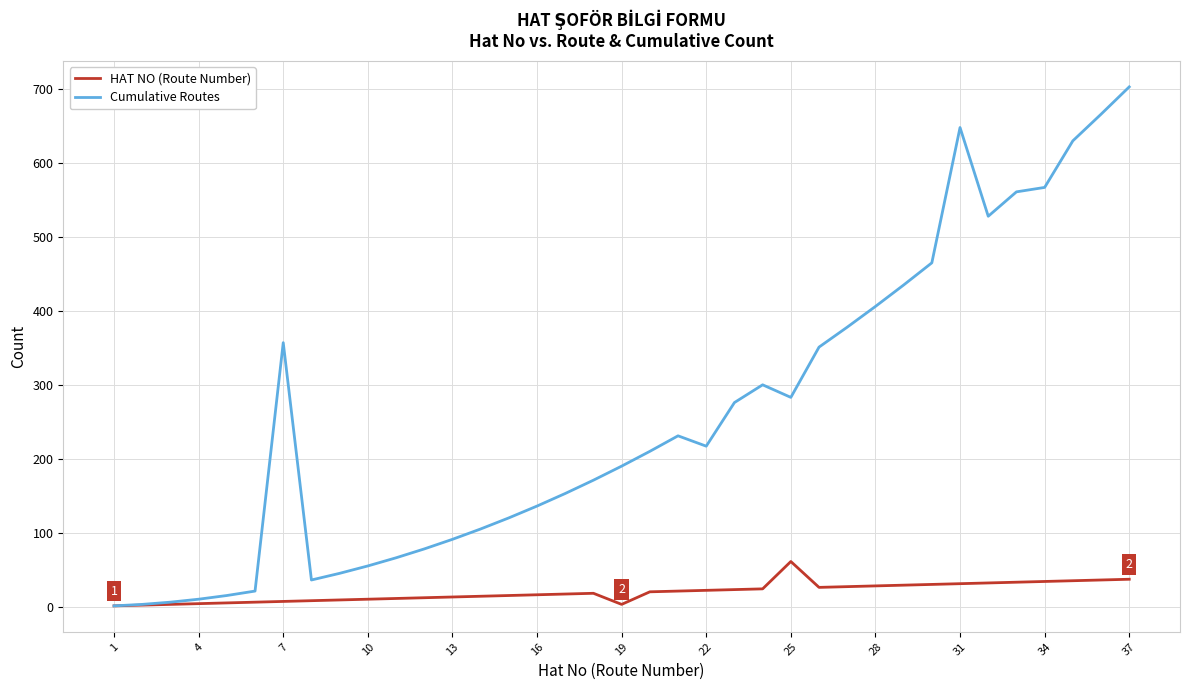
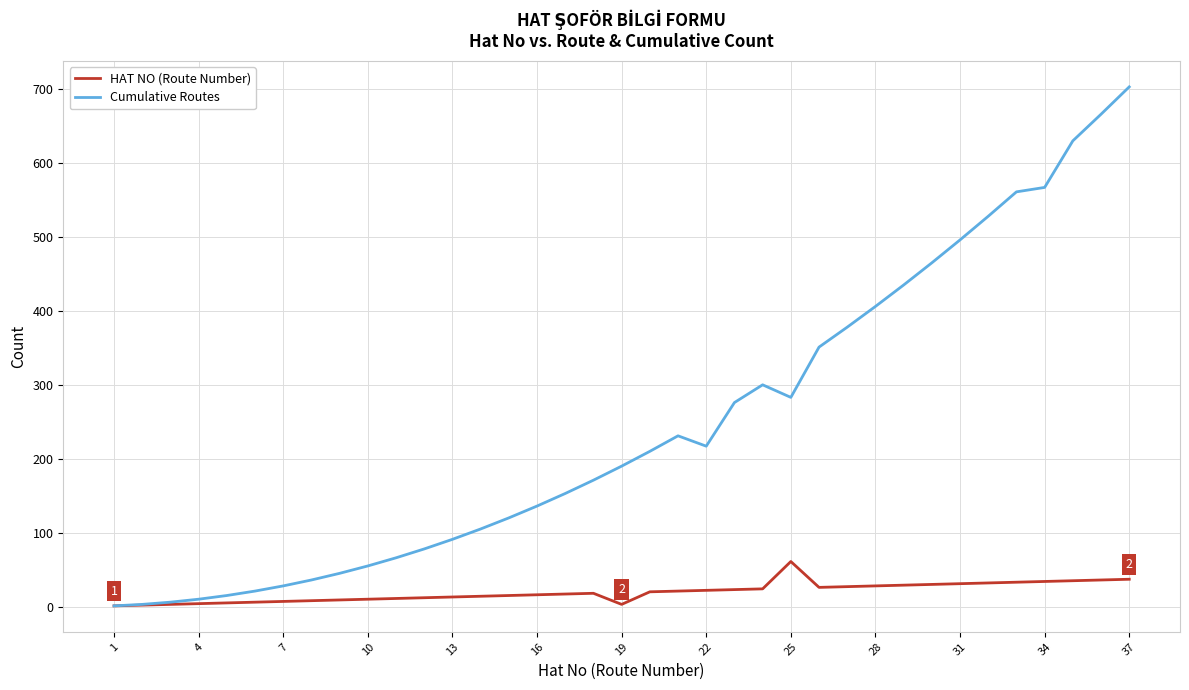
  {
    "HAT NO (Route Number)": {
      "4": 0,
      "7": 10,
      "10": 10,
      "13": 10,
      "16": 20,
      "22": 20,
      "25": 60,
      "28": 30,
      "31": 30,
      "34": 30
    },
    "Cumulative Routes": {
      "4": 10,
-     "7": 360,
+     "7": 30,
      "10": 60,
      "13": 90,
      "16": 140,
      "19": 190,
      "22": 220,
      "25": 280,
      "28": 410,
-     "31": 650,
+     "31": 500,
      "34": 570,
      "37": 700
    }
  }
